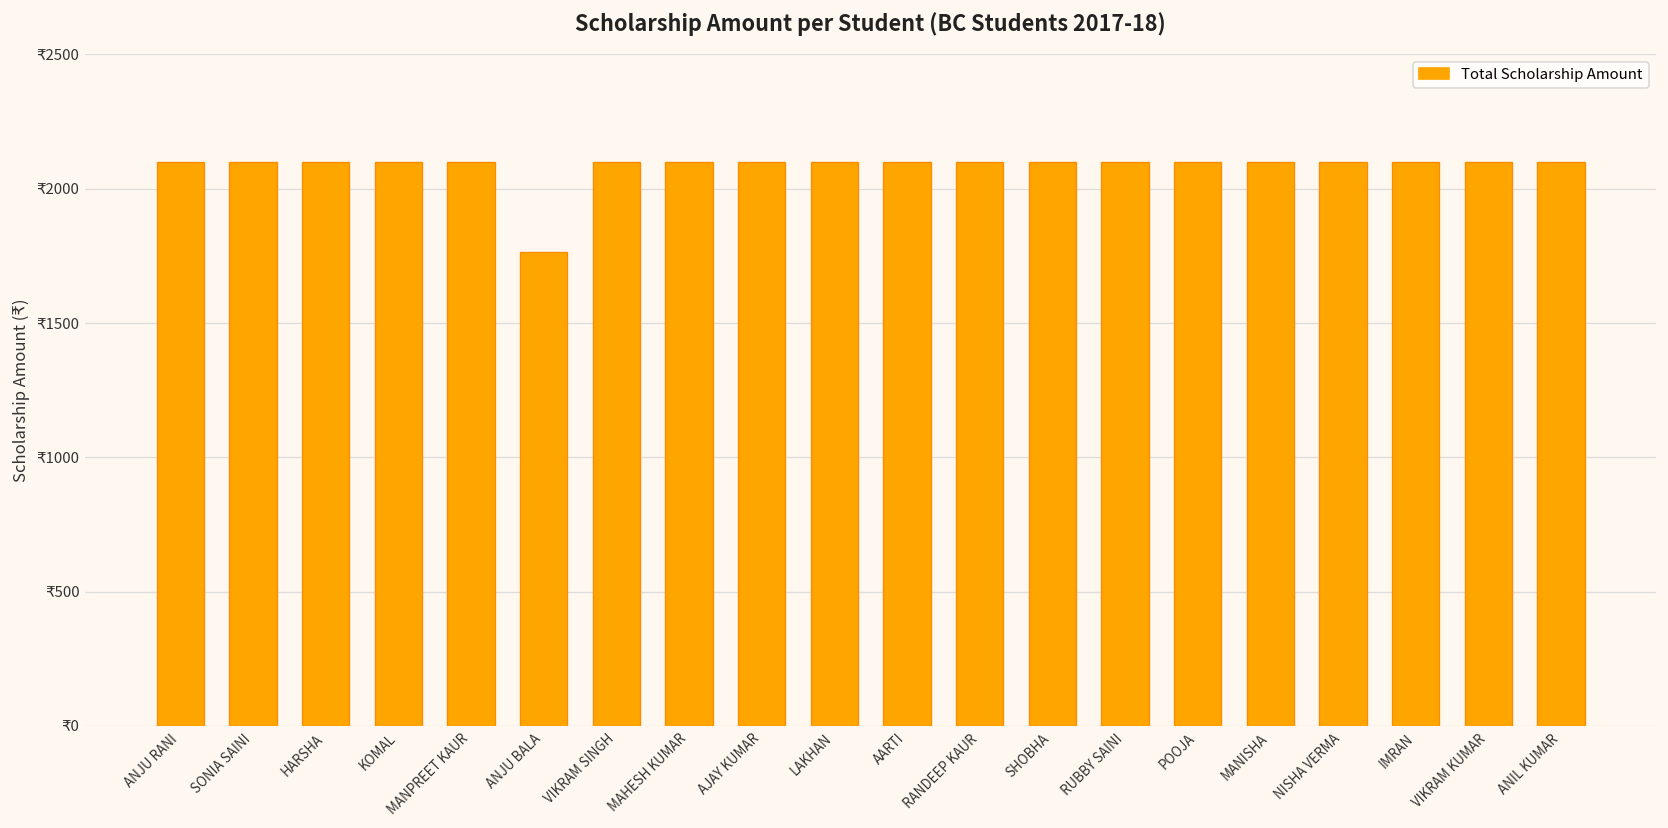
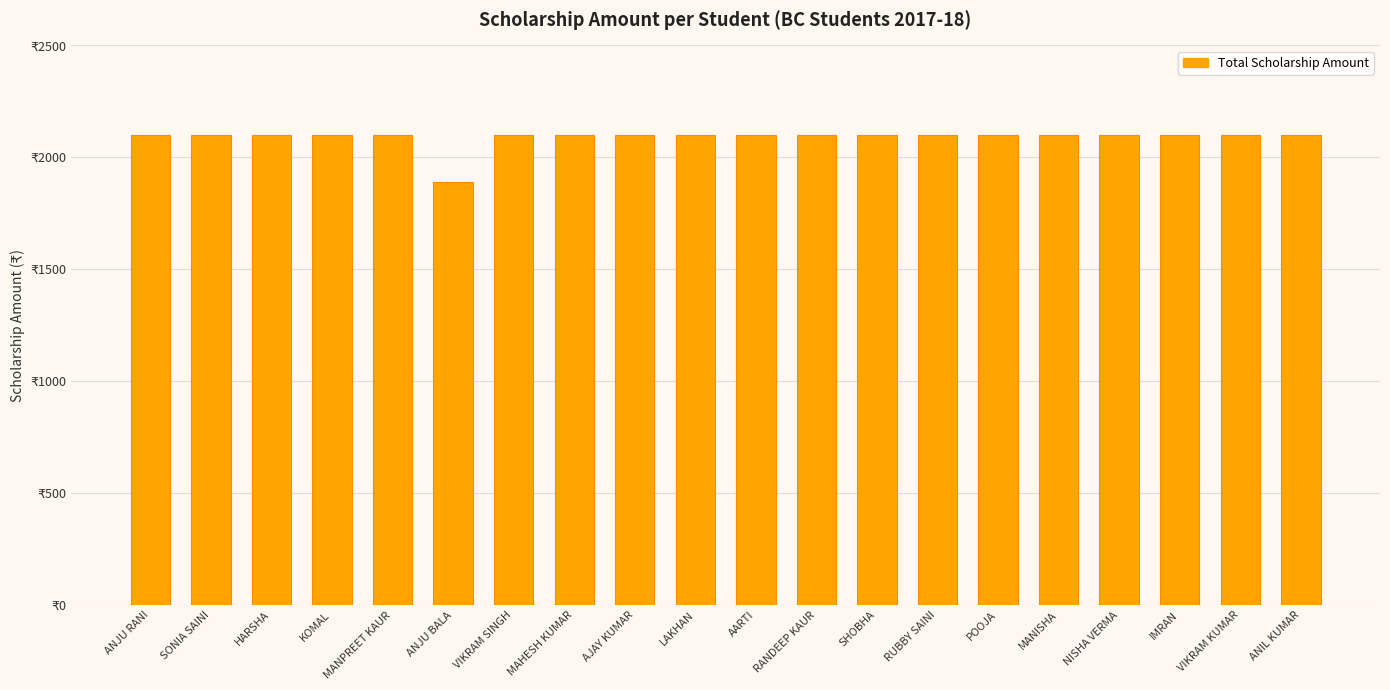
  {
    "ANJU RANI": "₹2100",
    "SONIA SAINI": "₹2100",
    "HARSHA": "₹2100",
    "KOMAL": "₹2100",
    "MANPREET KAUR": "₹2100",
-   "ANJU BALA": "₹1760",
+   "ANJU BALA": "₹1890",
    "VIKRAM SINGH": "₹2100",
    "MAHESH KUMAR": "₹2100",
    "AJAY KUMAR": "₹2100",
    "LAKHAN": "₹2100",
    "AARTI": "₹2100",
    "RANDEEP KAUR": "₹2100",
    "SHOBHA": "₹2100",
    "RUBBY SAINI": "₹2100",
    "POOJA": "₹2100",
    "MANISHA": "₹2100",
    "NISHA VERMA": "₹2100",
    "IMRAN": "₹2100",
    "VIKRAM KUMAR": "₹2100",
    "ANIL KUMAR": "₹2100"
  }
